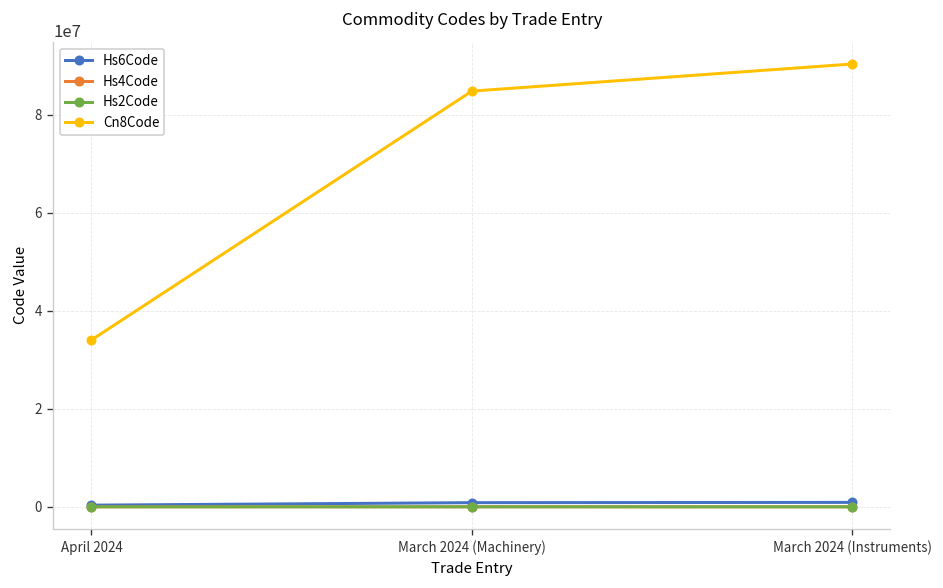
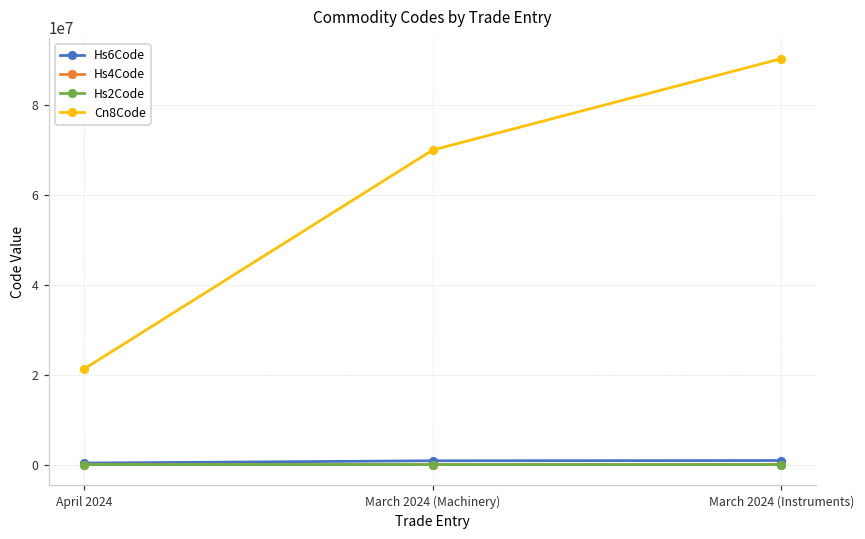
  {
    "Hs6Code": {
      "March 2024 (Machinery)": 1000000,
      "March 2024 (Instruments)": 1000000
    },
    "Hs2Code": {
      "March 2024 (Machinery)": 0,
      "March 2024 (Instruments)": 0
    },
    "Cn8Code": {
-     "April 2024": 34000000,
-     "March 2024 (Machinery)": 85000000,
+     "April 2024": 21000000,
+     "March 2024 (Machinery)": 70000000,
      "March 2024 (Instruments)": 90000000
    }
  }
